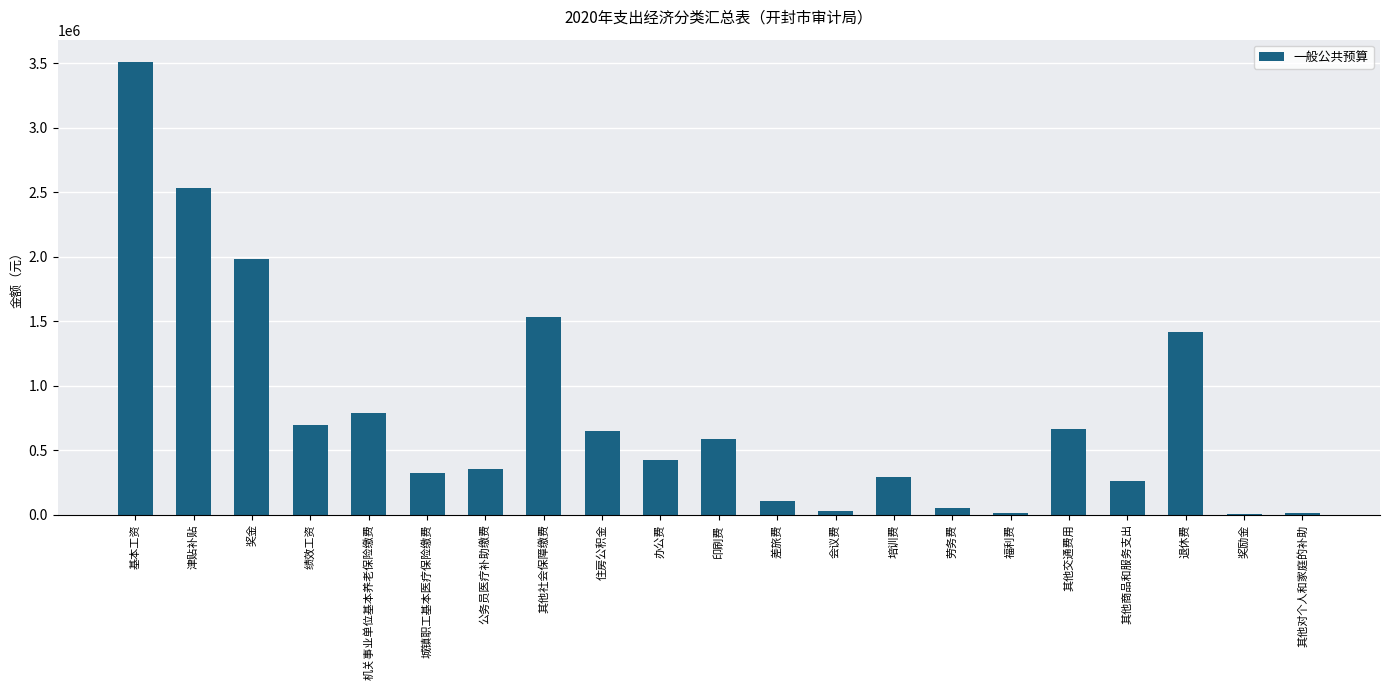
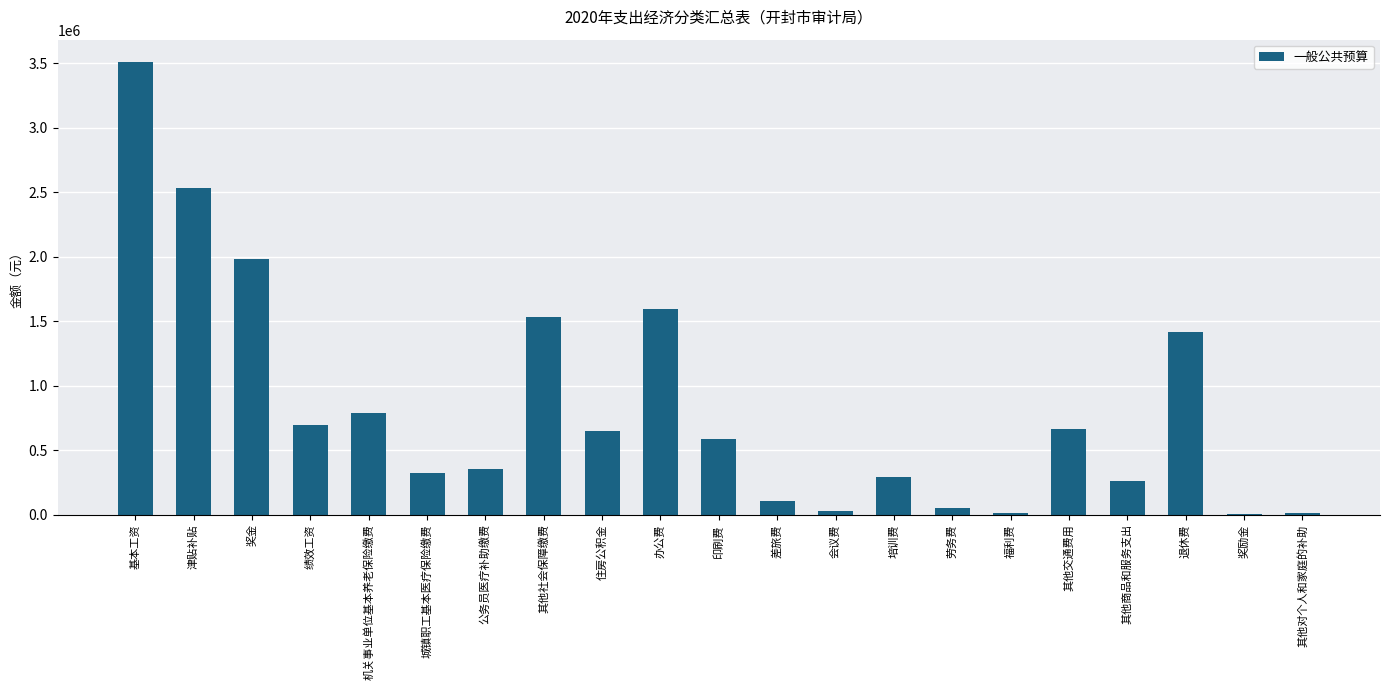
  {
    "基本工资": 3510000,
    "津贴补贴": 2530000,
    "奖金": 1980000,
    "绩效工资": 690000,
    "机关事业单位基本养老保险缴费": 790000,
    "城镇职工基本医疗保险缴费": 320000,
    "公务员医疗补助缴费": 360000,
    "其他社会保障缴费": 1530000,
    "住房公积金": 650000,
-   "办公费": 430000,
+   "办公费": 1590000,
    "印刷费": 580000,
    "差旅费": 110000,
    "会议费": 30000,
    "培训费": 290000,
    "劳务费": 50000,
    "其他交通费用": 660000,
    "其他商品和服务支出": 260000,
    "退休费": 1410000
  }
